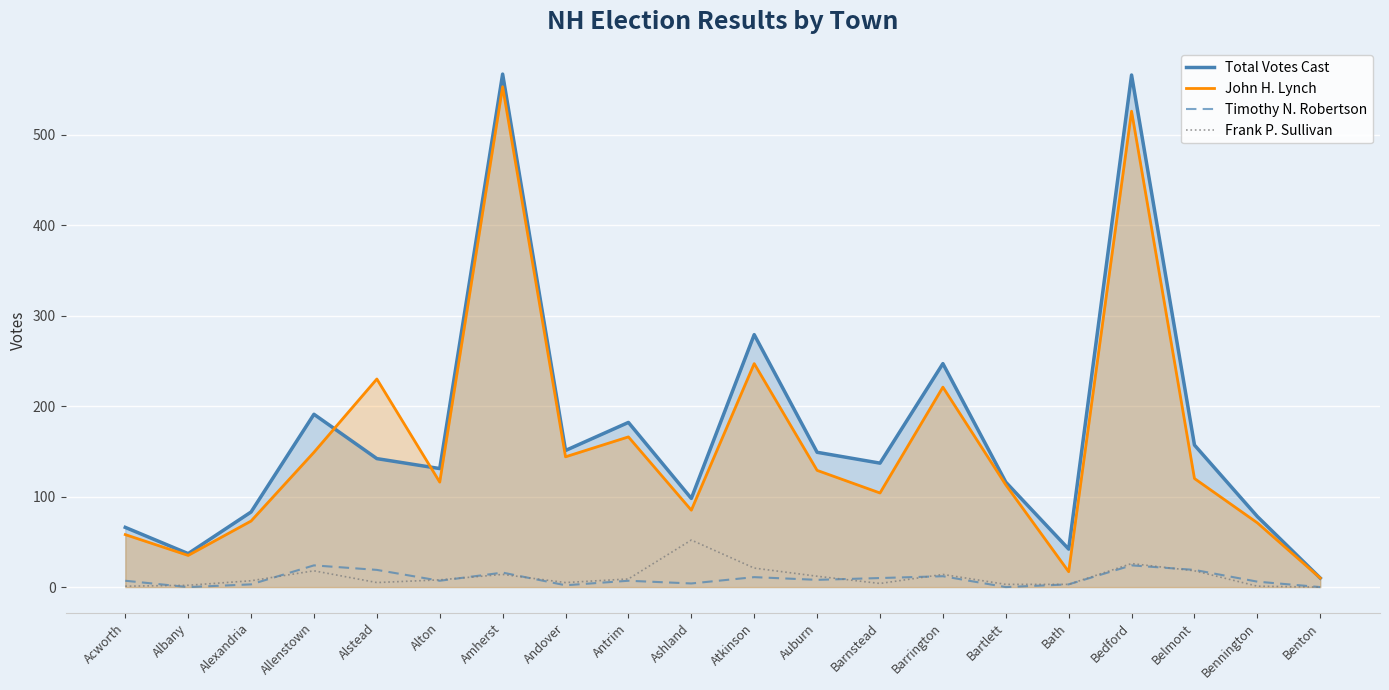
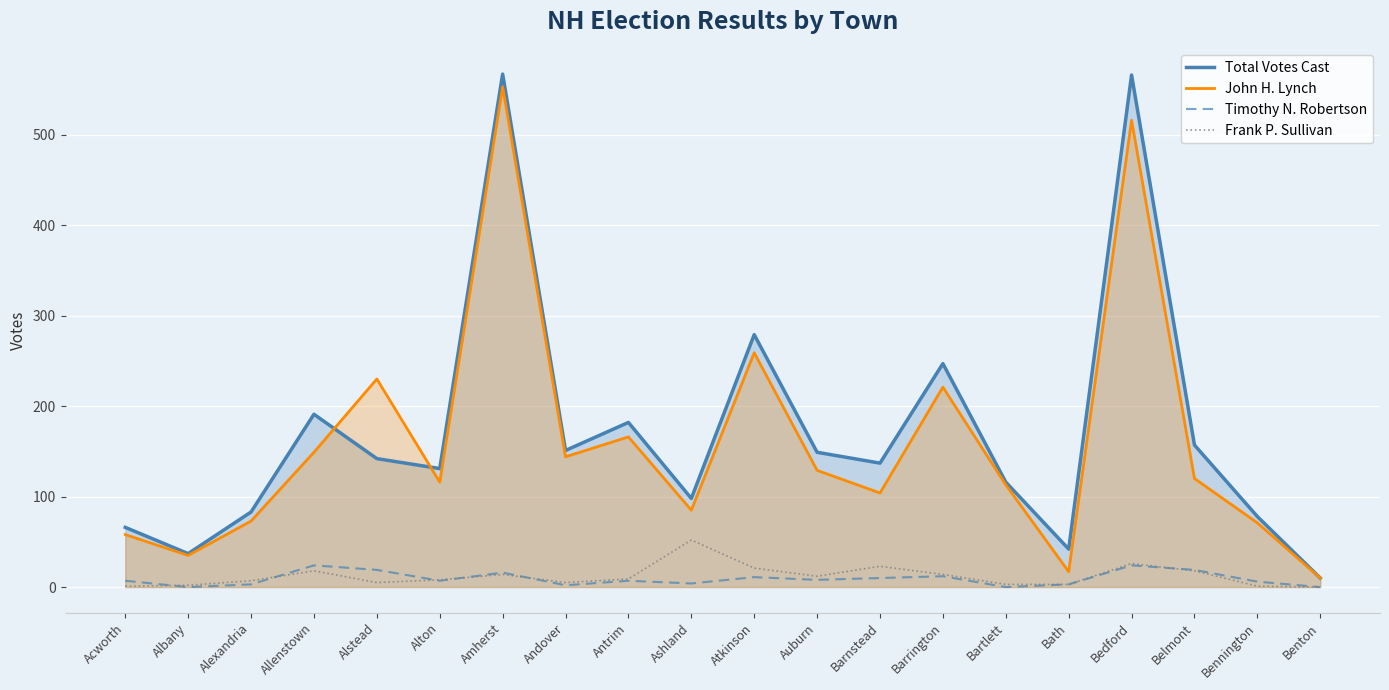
  {
    "John H. Lynch": {
      "Acworth": 60,
      "Alexandria": 70,
      "Allenstown": 150,
      "Alstead": 230,
      "Alton": 120,
      "Amherst": 550,
      "Andover": 140,
      "Antrim": 170,
      "Ashland": 90,
-     "Atkinson": 250,
+     "Atkinson": 260,
      "Auburn": 130,
      "Barnstead": 100,
      "Barrington": 220,
      "Bartlett": 110,
      "Bath": 20,
-     "Bedford": 530,
+     "Bedford": 520,
      "Belmont": 120,
      "Bennington": 70
    },
    "Frank P. Sullivan": {
      "Acworth": 0,
      "Alexandria": 10,
      "Allenstown": 20,
      "Alstead": 10,
      "Andover": 10,
      "Ashland": 50,
      "Atkinson": 20,
      "Auburn": 10,
-     "Barnstead": 0,
+     "Barnstead": 20,
      "Bartlett": 0,
      "Bennington": 0
    }
  }
